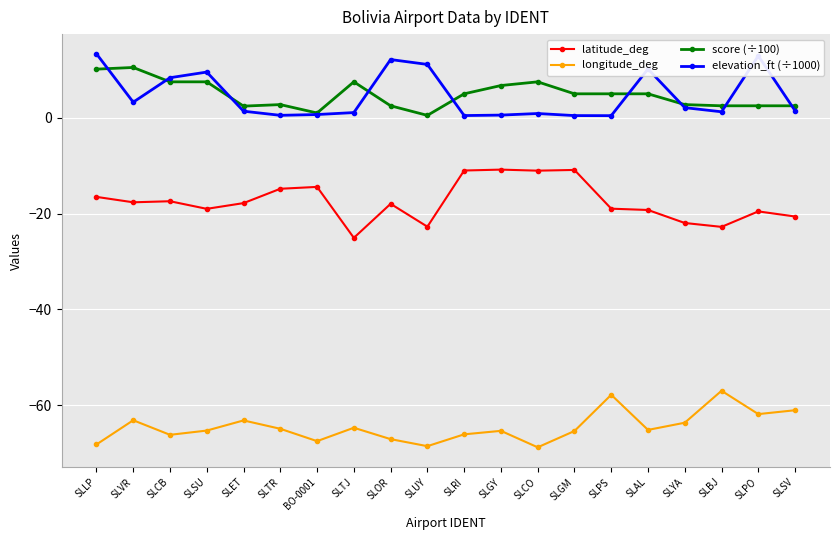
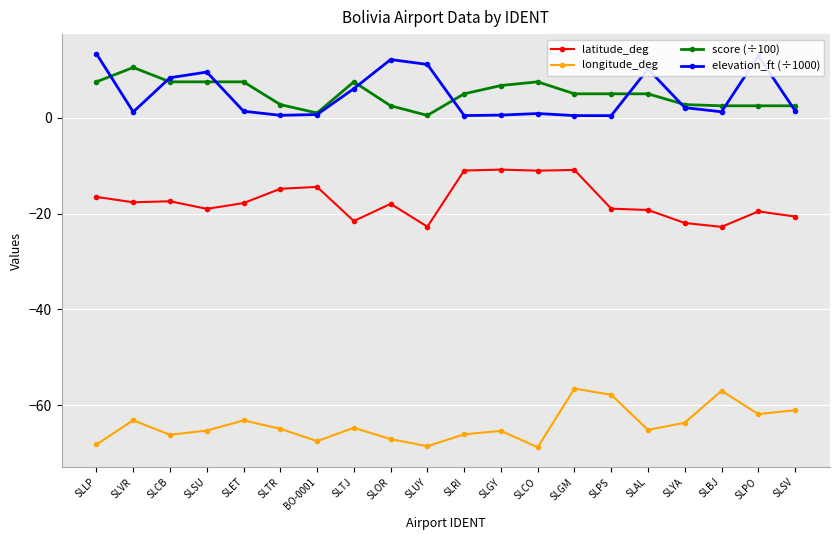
  {
    "latitude_deg": {
      "SLLP": -17,
      "SLVR": -18,
      "SLCB": -17,
      "SLSU": -19,
      "SLET": -18,
      "SLTR": -15,
      "BO-0001": -14,
-     "SLTJ": -25,
+     "SLTJ": -22,
      "SLOR": -18,
      "SLUY": -23,
      "SLRI": -11,
      "SLGY": -11,
      "SLCO": -11,
      "SLGM": -11,
      "SLPS": -19,
      "SLAL": -19,
      "SLYA": -22,
      "SLBJ": -23,
      "SLPO": -20,
      "SLSV": -21
    },
    "longitude_deg": {
      "SLLP": -68,
      "SLVR": -63,
      "SLCB": -66,
      "SLSU": -65,
      "SLET": -63,
      "SLTR": -65,
      "BO-0001": -67,
      "SLTJ": -65,
      "SLOR": -67,
      "SLUY": -69,
      "SLRI": -66,
      "SLGY": -65,
      "SLCO": -69,
-     "SLGM": -65,
+     "SLGM": -57,
      "SLPS": -58,
      "SLAL": -65,
      "SLYA": -64,
      "SLBJ": -57,
      "SLPO": -62,
      "SLSV": -61
    },
    "score (÷100)": {
-     "SLLP": 10,
+     "SLLP": 8,
      "SLVR": 11,
      "SLCB": 8,
      "SLSU": 8,
-     "SLET": 2,
+     "SLET": 8,
      "SLTR": 3,
      "SLTJ": 8,
      "SLOR": 3,
      "SLUY": 1,
      "SLRI": 5,
      "SLGY": 7,
      "SLCO": 8,
      "SLGM": 5,
      "SLPS": 5,
      "SLAL": 5,
      "SLYA": 3,
      "SLBJ": 3,
      "SLPO": 3,
      "SLSV": 3
    },
    "elevation_ft (÷1000)": {
      "SLLP": 13,
-     "SLVR": 3,
+     "SLVR": 1,
      "SLCB": 8,
      "SLSU": 10,
      "SLET": 1,
      "SLTR": 1,
-     "SLTJ": 1,
+     "SLTJ": 6,
      "SLOR": 12,
      "SLUY": 11,
      "SLRI": 0,
      "SLGY": 1,
      "SLCO": 1,
      "SLGM": 0,
      "SLPS": 0,
      "SLYA": 2,
      "SLBJ": 1,
      "SLSV": 1
    }
  }
